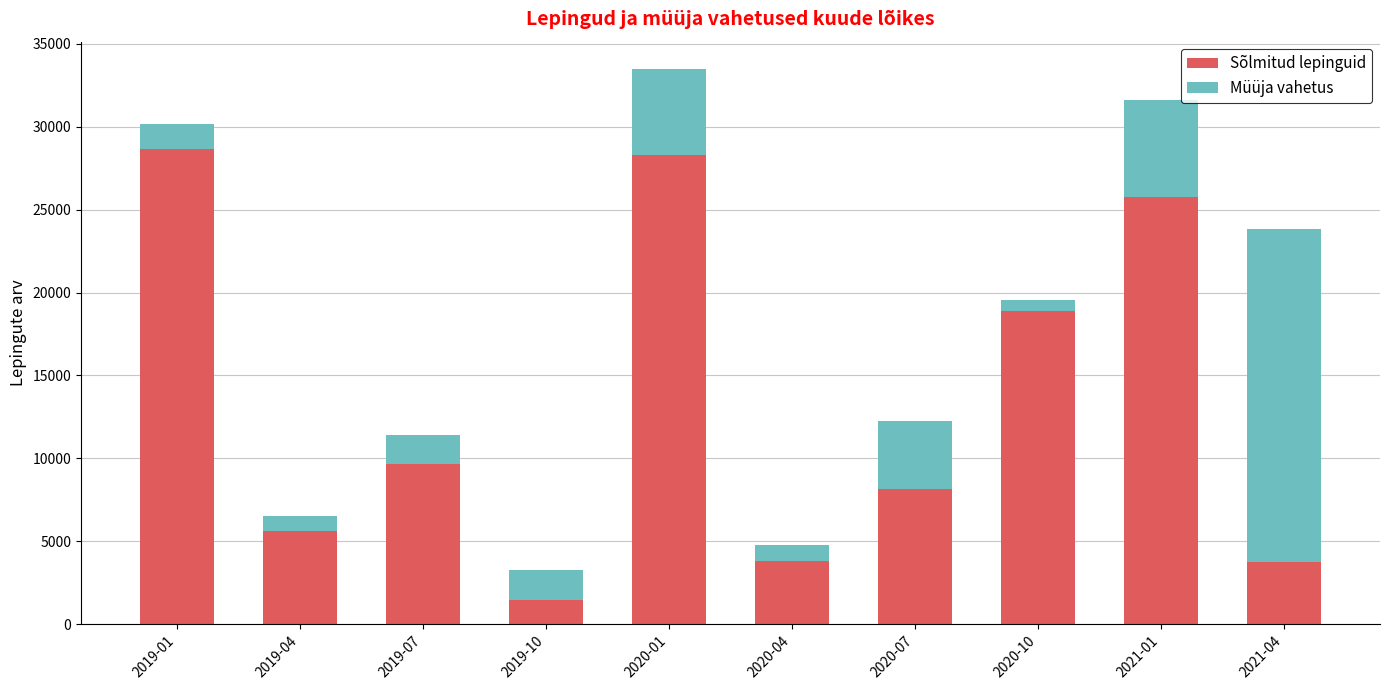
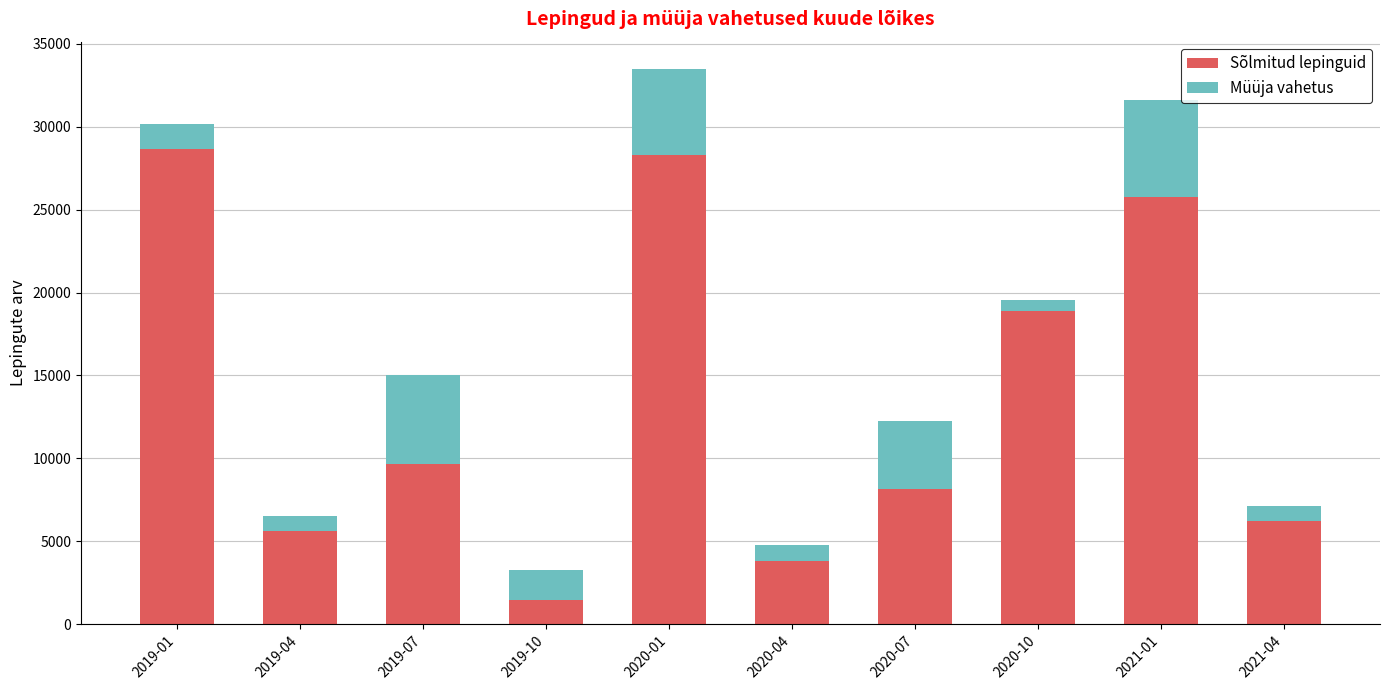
  {
    "Sõlmitud lepinguid": {
      "2019-01": 28700,
      "2019-04": 5600,
      "2019-07": 9700,
      "2019-10": 1500,
      "2020-01": 28300,
      "2020-04": 3800,
      "2020-07": 8200,
      "2020-10": 18900,
      "2021-01": 25700,
-     "2021-04": 3700
+     "2021-04": 6200
    },
    "Müüja vahetus": {
      "2019-01": 1500,
      "2019-04": 900,
-     "2019-07": 1800,
+     "2019-07": 5400,
      "2019-10": 1800,
      "2020-01": 5100,
      "2020-04": 1000,
      "2020-07": 4100,
      "2020-10": 700,
      "2021-01": 5800,
-     "2021-04": 20100
+     "2021-04": 900
    }
  }
